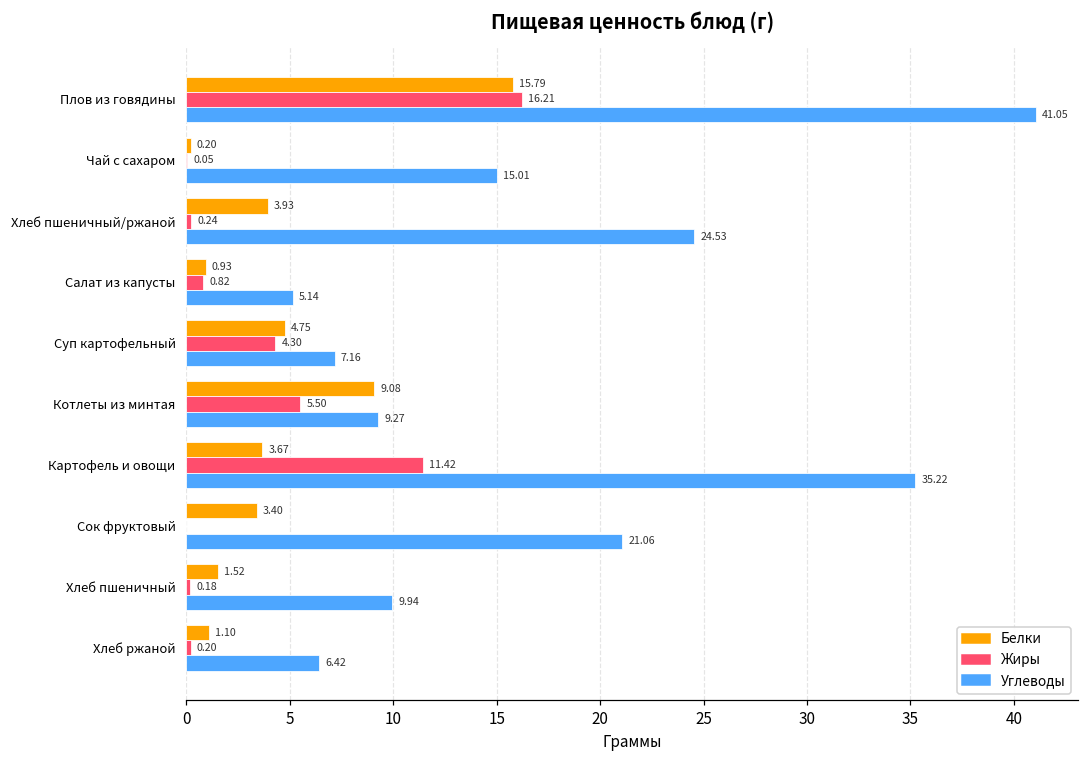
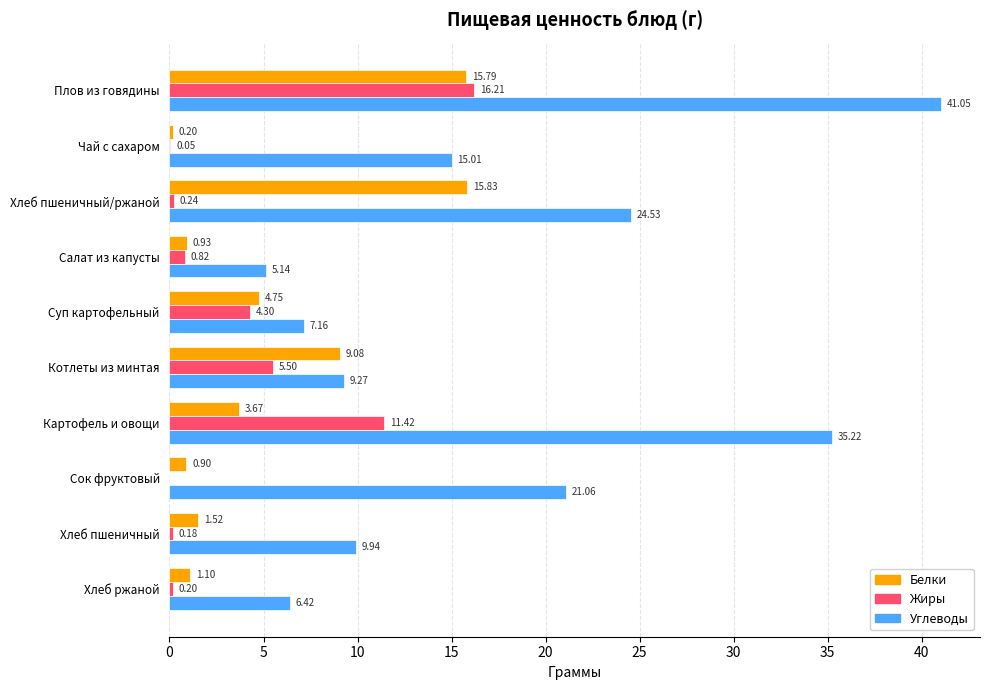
  {
    "Белки": {
      "Плов из говядины": 15.79,
      "Чай с сахаром": 0.20,
-     "Хлеб пшеничный/ржаной": 3.93,
+     "Хлеб пшеничный/ржаной": 15.83,
      "Салат из капусты": 0.93,
      "Суп картофельный": 4.75,
      "Котлеты из минтая": 9.08,
      "Картофель и овощи": 3.67,
-     "Сок фруктовый": 3.40,
+     "Сок фруктовый": 0.90,
      "Хлеб пшеничный": 1.52,
      "Хлеб ржаной": 1.10
    },
    "Жиры": {
      "Плов из говядины": 16.21,
      "Чай с сахаром": 0.05,
      "Хлеб пшеничный/ржаной": 0.24,
      "Салат из капусты": 0.82,
      "Суп картофельный": 4.30,
      "Котлеты из минтая": 5.50,
      "Картофель и овощи": 11.42,
      "Хлеб пшеничный": 0.18,
      "Хлеб ржаной": 0.20
    },
    "Углеводы": {
      "Плов из говядины": 41.05,
      "Чай с сахаром": 15.01,
      "Хлеб пшеничный/ржаной": 24.53,
      "Салат из капусты": 5.14,
      "Суп картофельный": 7.16,
      "Котлеты из минтая": 9.27,
      "Картофель и овощи": 35.22,
      "Сок фруктовый": 21.06,
      "Хлеб пшеничный": 9.94,
      "Хлеб ржаной": 6.42
    }
  }
